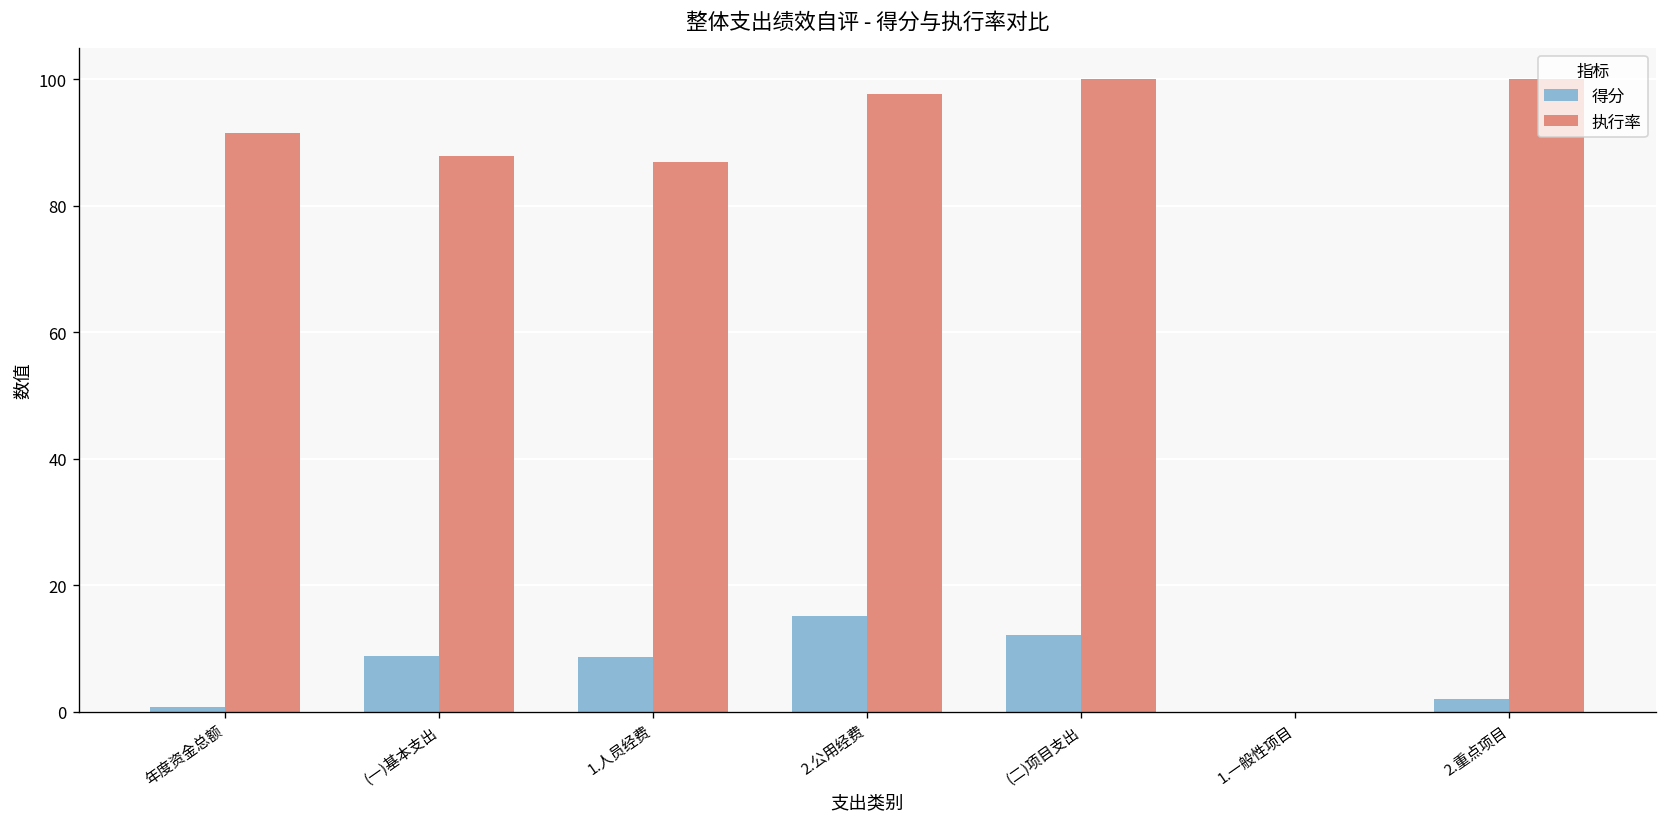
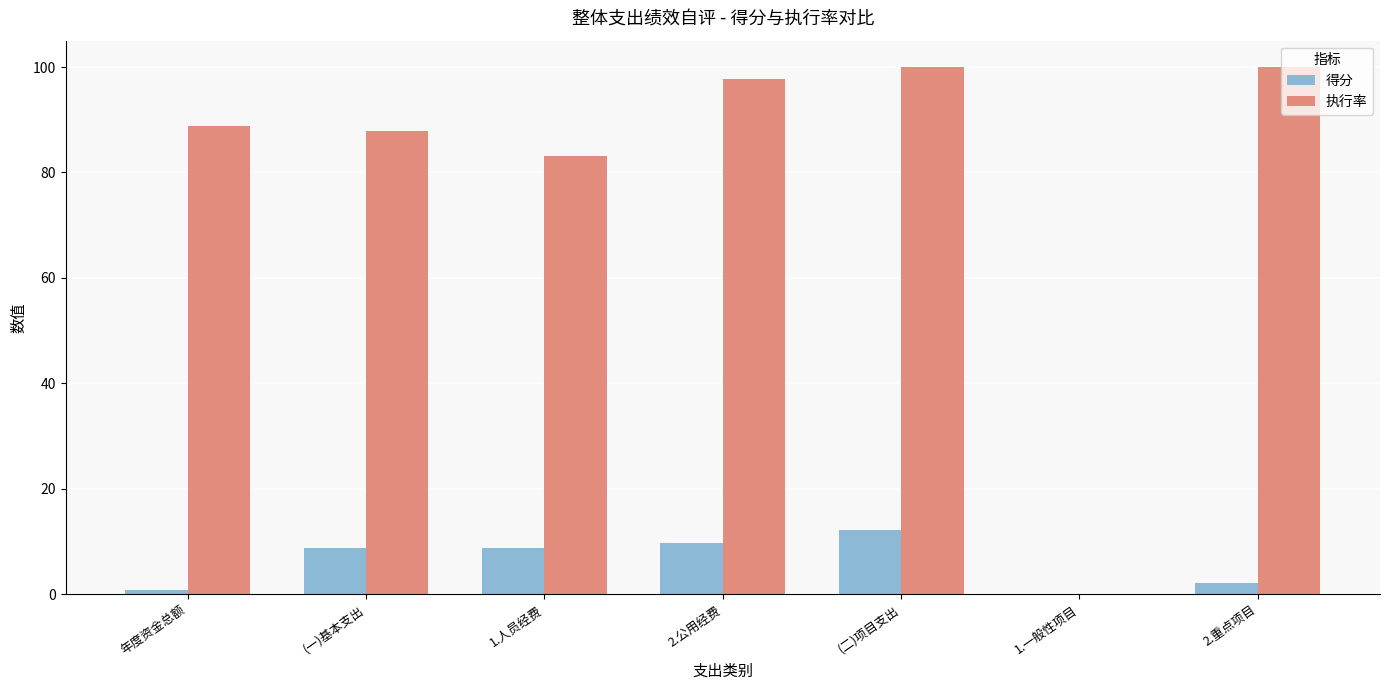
  {
    "得分": {
      "年度资金总额": 1,
      "(一)基本支出": 9,
      "1.人员经费": 9,
-     "2.公用经费": 15,
+     "2.公用经费": 10,
      "(二)项目支出": 12,
      "1.一般性项目": 0,
      "2.重点项目": 2
    },
    "执行率": {
-     "年度资金总额": 92,
+     "年度资金总额": 89,
      "(一)基本支出": 88,
-     "1.人员经费": 87,
+     "1.人员经费": 83,
      "2.公用经费": 98,
      "(二)项目支出": 100,
      "1.一般性项目": 0
    }
  }
